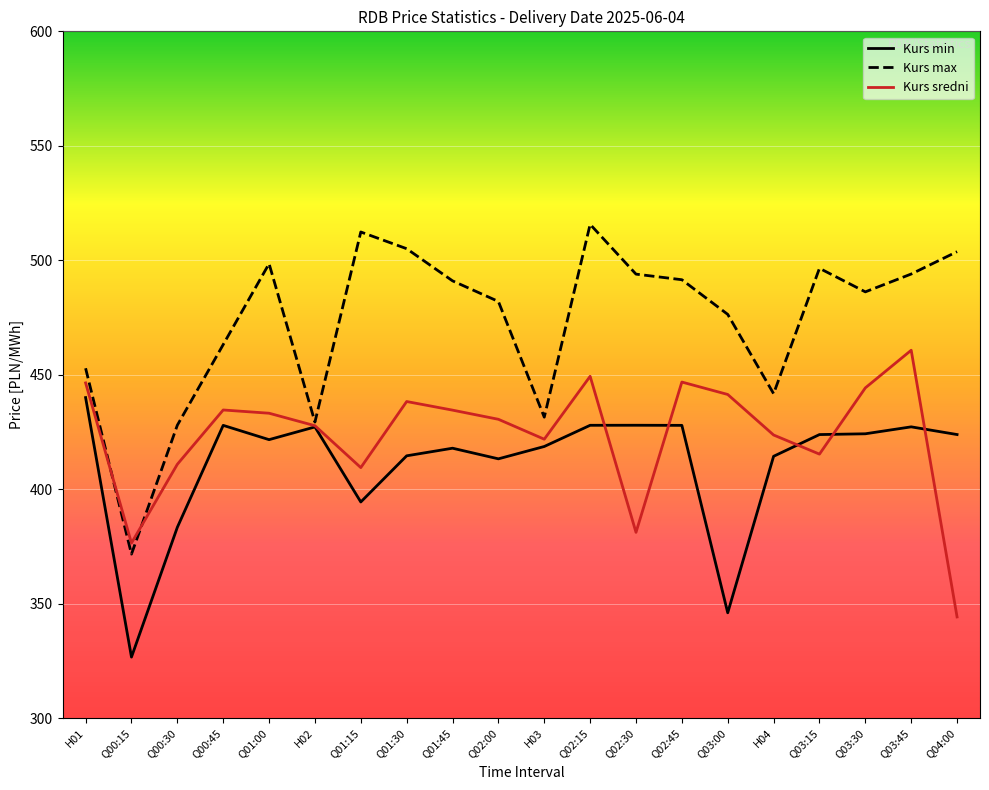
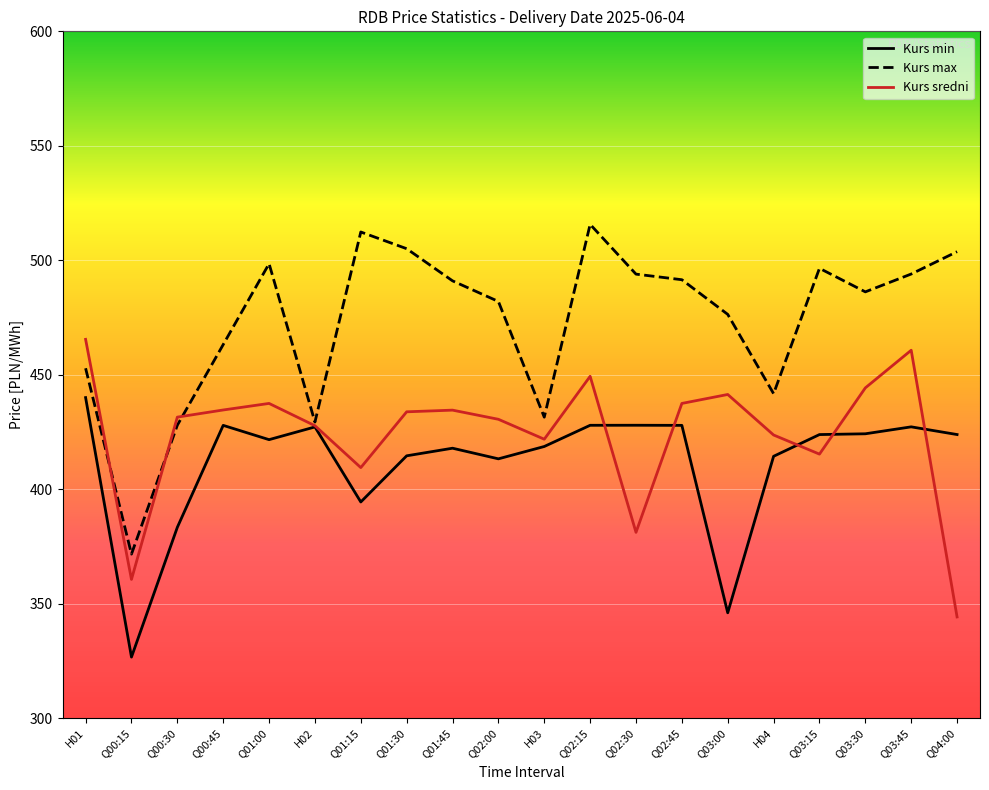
  {
    "Kurs sredni": {
-     "H01": 446,
-     "Q00:15": 377,
-     "Q00:30": 411,
+     "H01": 465,
+     "Q00:15": 361,
+     "Q00:30": 432,
      "Q00:45": 435,
-     "Q01:00": 433,
+     "Q01:00": 437,
      "Q01:15": 409,
-     "Q01:30": 438,
+     "Q01:30": 434,
      "Q01:45": 435,
      "Q02:00": 431,
      "H03": 422,
      "Q02:15": 449,
      "Q02:30": 381,
-     "Q02:45": 447,
+     "Q02:45": 437,
      "Q03:00": 441,
      "H04": 424,
      "Q03:15": 415,
      "Q03:30": 444,
      "Q03:45": 461,
      "Q04:00": 344
    }
  }
